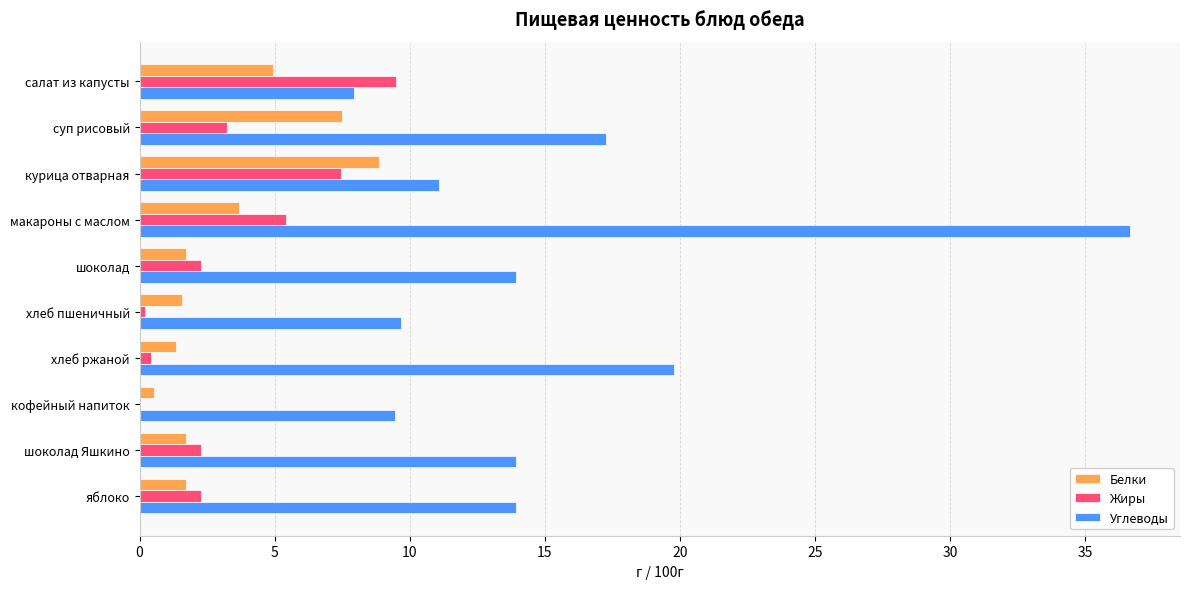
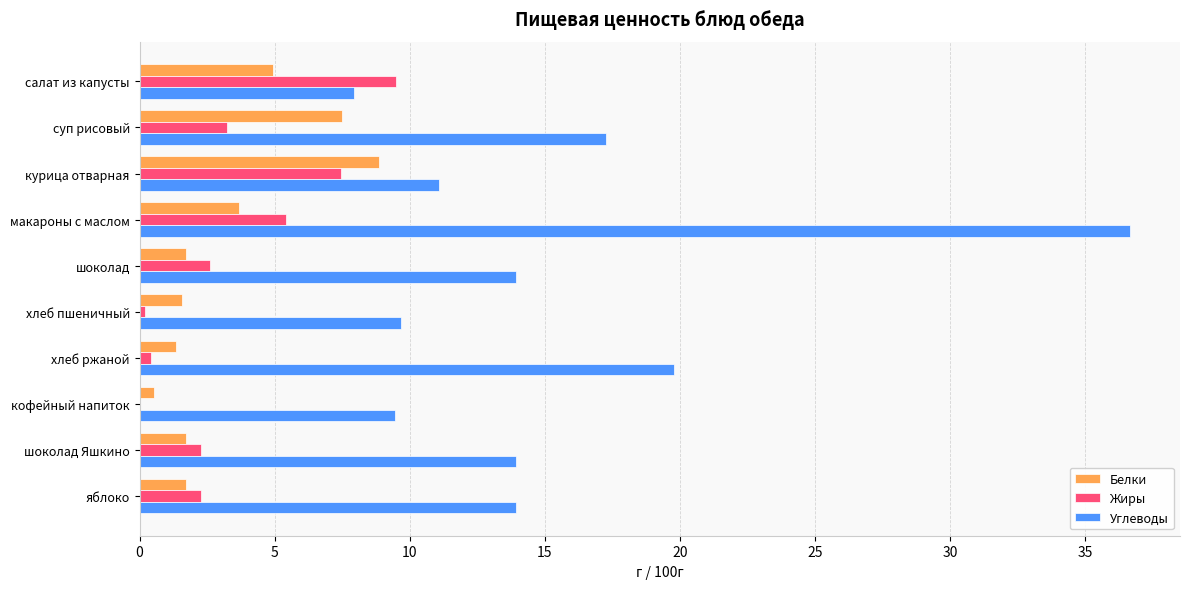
  {
    "Белки": {
      "салат из капусты": 4.9,
      "суп рисовый": 7.5,
      "курица отварная": 8.9,
      "макароны с маслом": 3.7,
      "шоколад": 1.7,
      "хлеб пшеничный": 1.6,
      "хлеб ржаной": 1.4,
      "кофейный напиток": 0.5,
      "шоколад Яшкино": 1.7,
      "яблоко": 1.7
    },
    "Жиры": {
      "салат из капусты": 9.5,
      "суп рисовый": 3.3,
      "курица отварная": 7.5,
      "макароны с маслом": 5.4,
-     "шоколад": 2.3,
+     "шоколад": 2.6,
      "хлеб пшеничный": 0.2,
      "хлеб ржаной": 0.4,
      "кофейный напиток": 0.0,
      "шоколад Яшкино": 2.3,
      "яблоко": 2.3
    },
    "Углеводы": {
      "салат из капусты": 7.9,
      "суп рисовый": 17.3,
      "курица отварная": 11.1,
      "макароны с маслом": 36.7,
      "шоколад": 13.9,
      "хлеб пшеничный": 9.7,
      "хлеб ржаной": 19.8,
      "кофейный напиток": 9.5,
      "шоколад Яшкино": 13.9,
      "яблоко": 13.9
    }
  }
